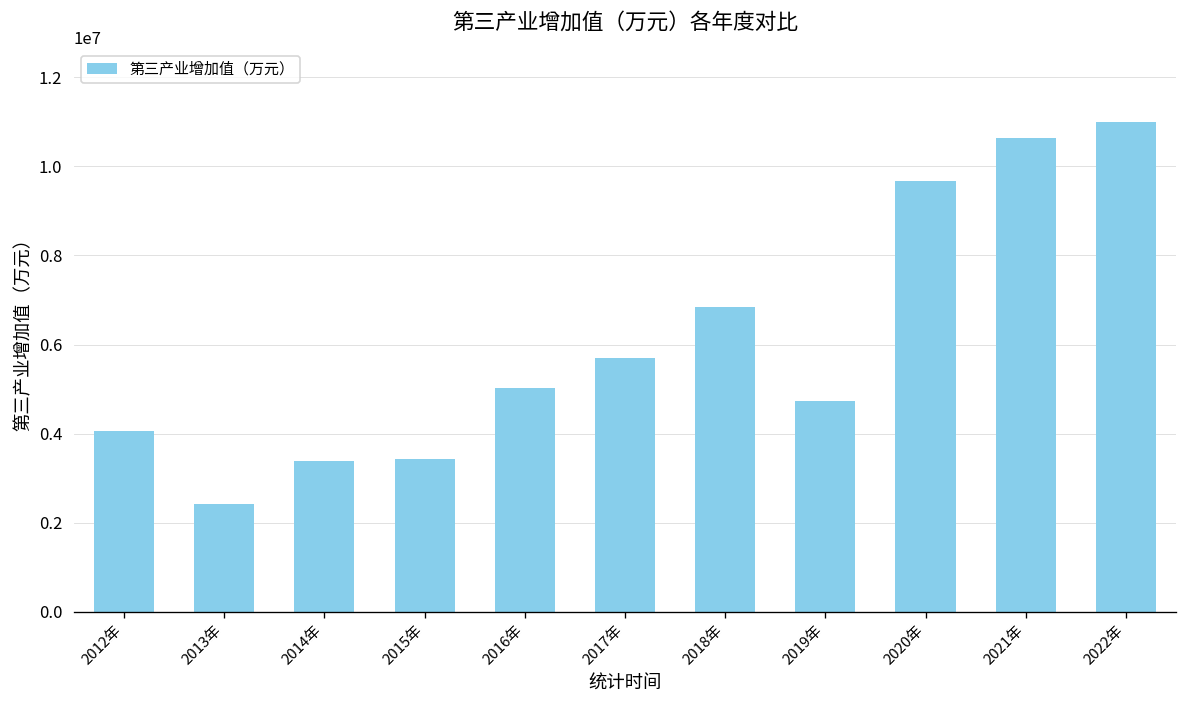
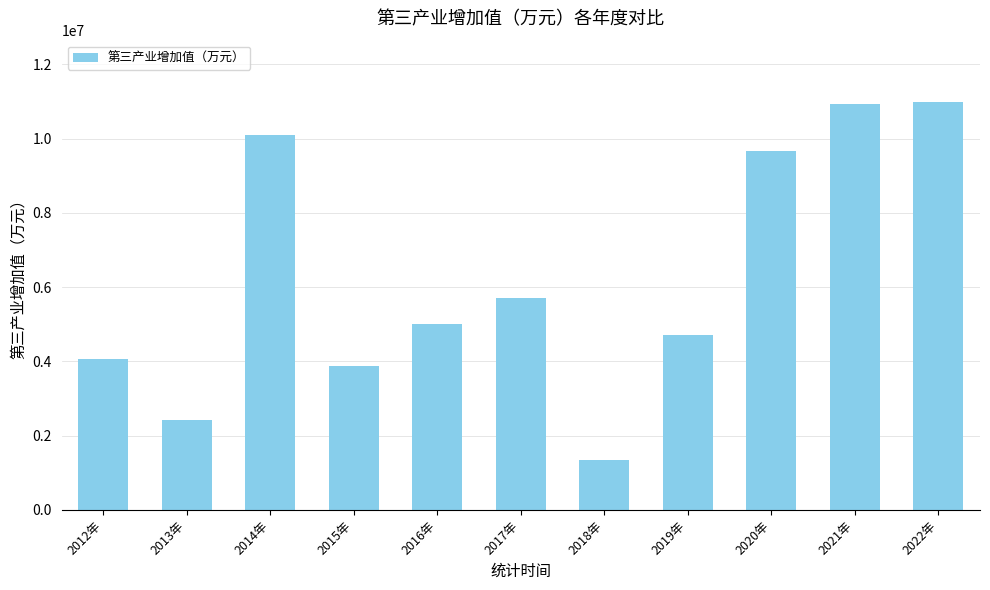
  {
    "2012年": 4100000,
    "2013年": 2400000,
-   "2014年": 3400000,
-   "2015年": 3400000,
+   "2014年": 10100000,
+   "2015年": 3900000,
    "2016年": 5000000,
    "2017年": 5700000,
-   "2018年": 6800000,
+   "2018年": 1300000,
    "2019年": 4700000,
    "2020年": 9700000,
-   "2021年": 10600000,
+   "2021年": 10900000,
    "2022年": 11000000
  }
